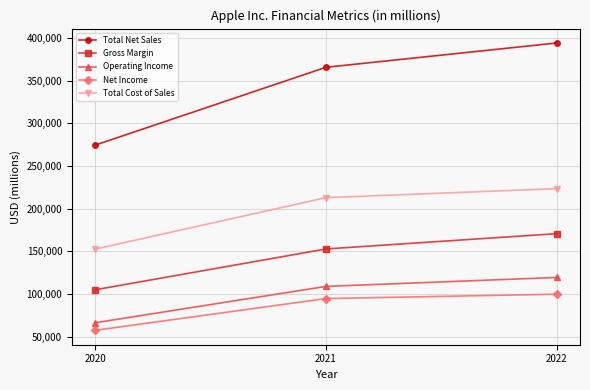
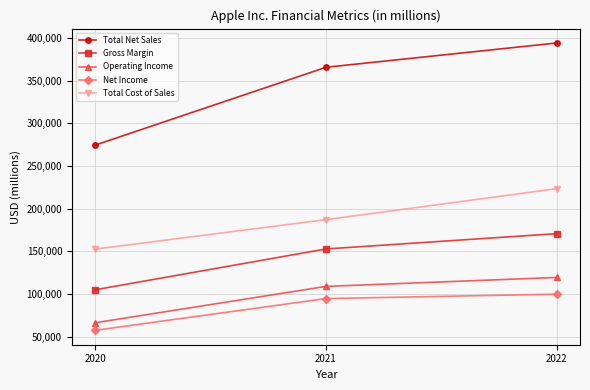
  {
    "Total Cost of Sales": {
      "2020": "150,000",
-     "2021": "210,000",
+     "2021": "190,000",
      "2022": "220,000"
    }
  }
